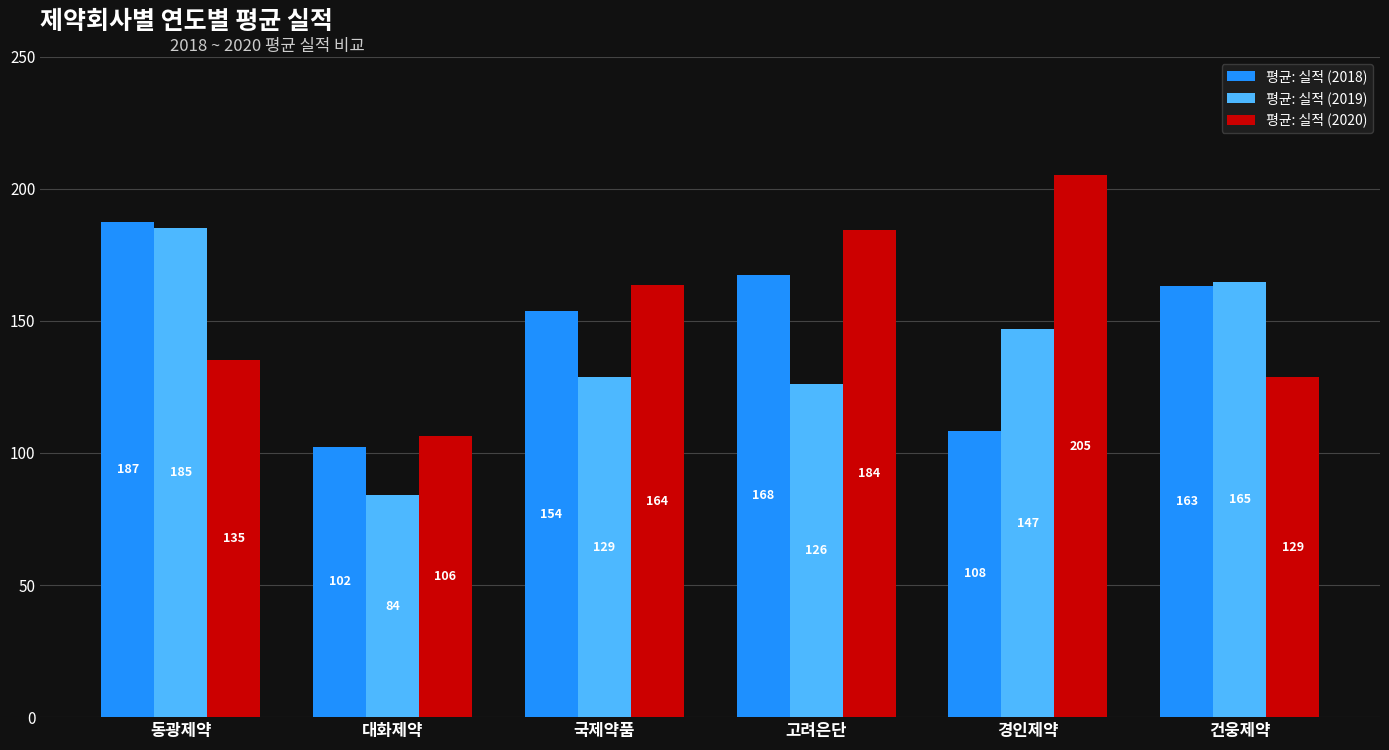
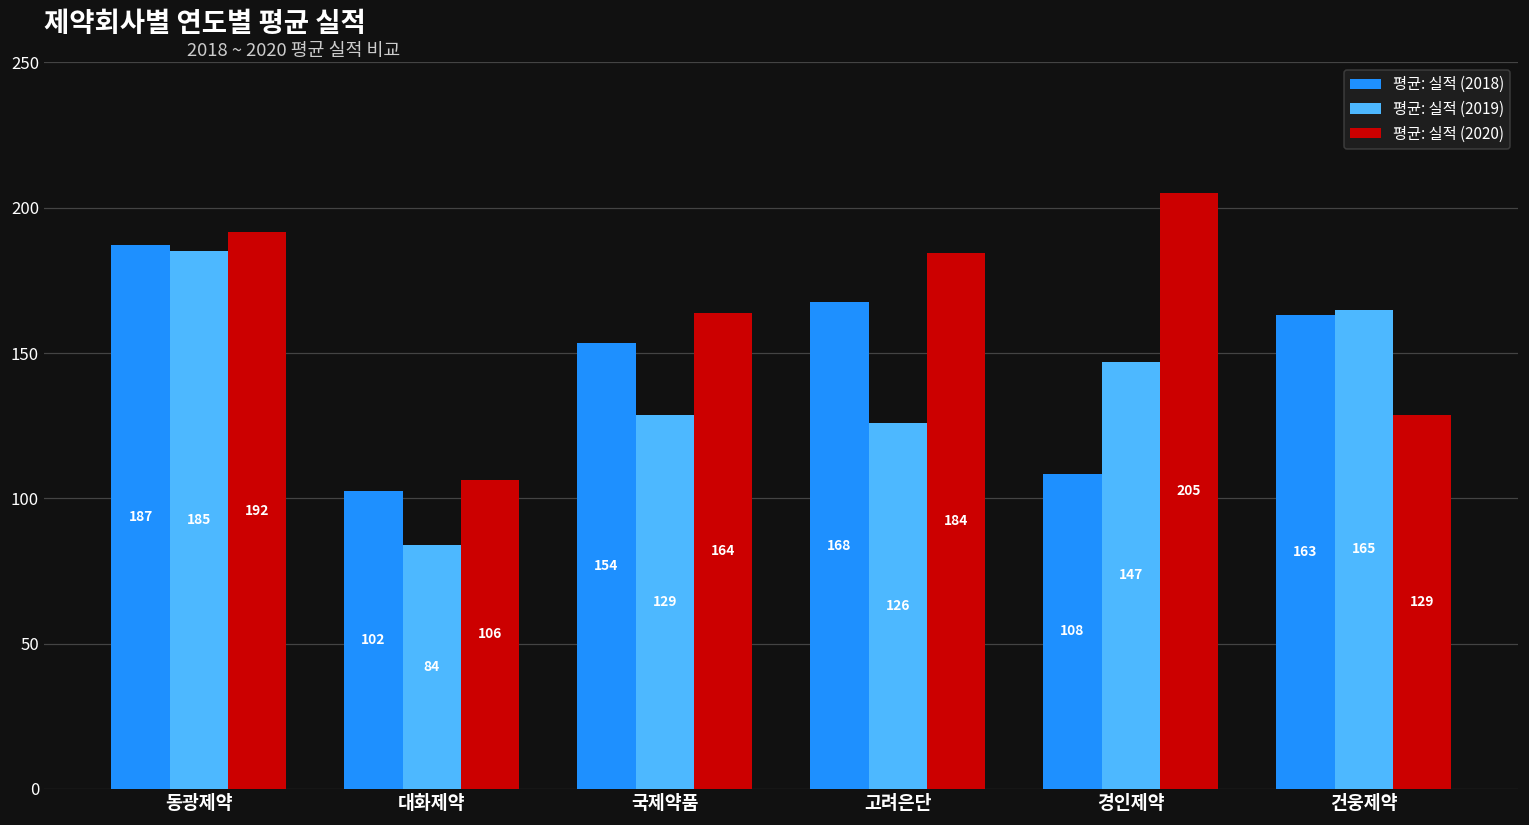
  {
    "평균: 실적 (2018)": {
      "동광제약": 187,
      "대화제약": 102,
      "국제약품": 154,
      "고려은단": 168,
      "경인제약": 108,
      "건웅제약": 163
    },
    "평균: 실적 (2019)": {
      "동광제약": 185,
      "대화제약": 84,
      "국제약품": 129,
      "고려은단": 126,
      "경인제약": 147,
      "건웅제약": 165
    },
    "평균: 실적 (2020)": {
-     "동광제약": 135,
+     "동광제약": 192,
      "대화제약": 106,
      "국제약품": 164,
      "고려은단": 184,
      "경인제약": 205,
      "건웅제약": 129
    }
  }
